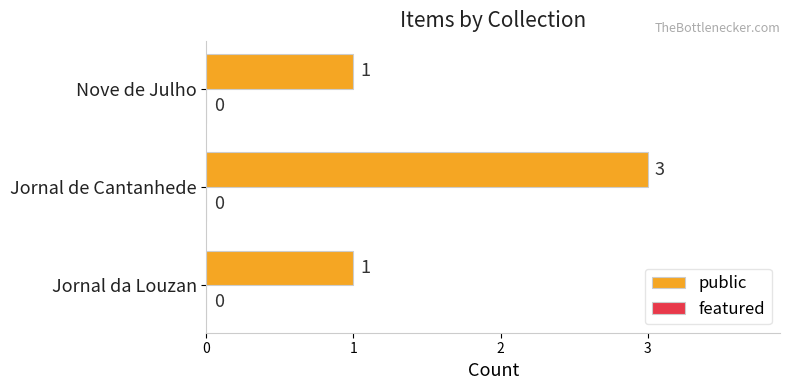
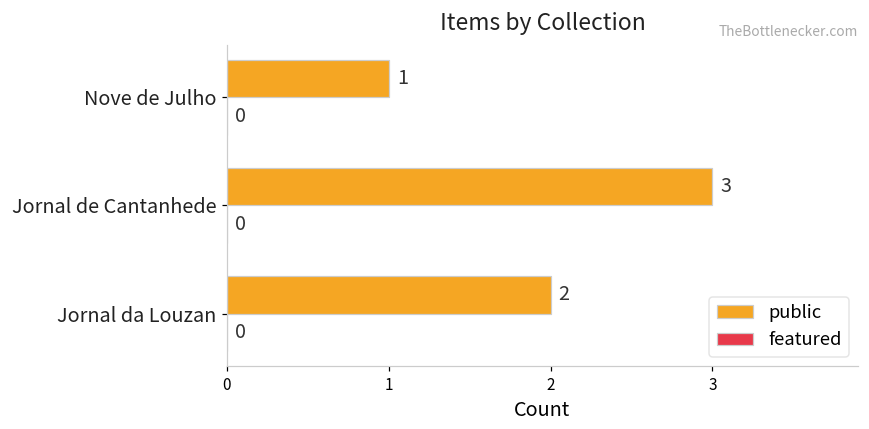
  {
    "public": {
      "Nove de Julho": 1,
      "Jornal de Cantanhede": 3,
-     "Jornal da Louzan": 1
+     "Jornal da Louzan": 2
    },
    "featured": {
      "Nove de Julho": 0,
      "Jornal de Cantanhede": 0,
      "Jornal da Louzan": 0
    }
  }
